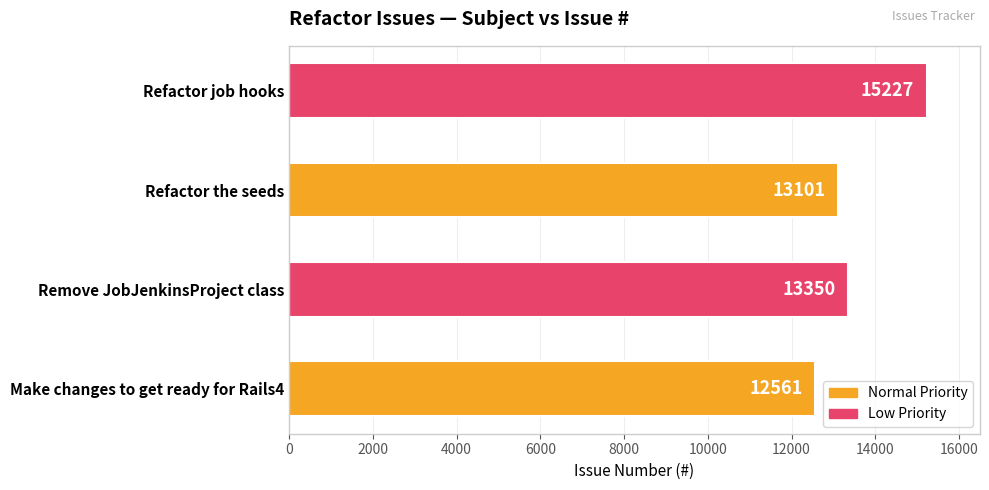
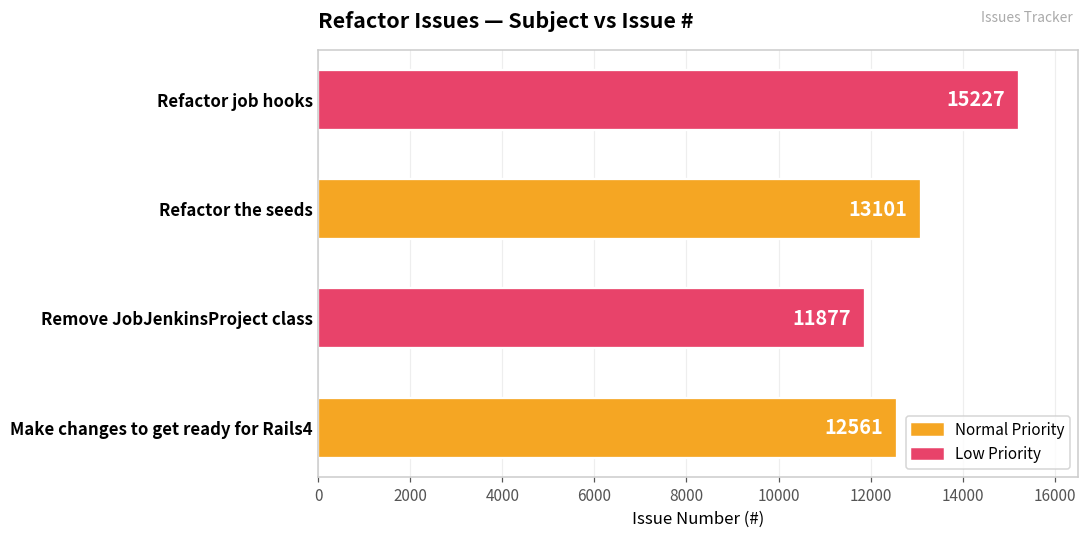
  {
    "Refactor job hooks": 15227,
    "Refactor the seeds": 13101,
-   "Remove JobJenkinsProject class": 13350,
+   "Remove JobJenkinsProject class": 11877,
    "Make changes to get ready for Rails4": 12561
  }
